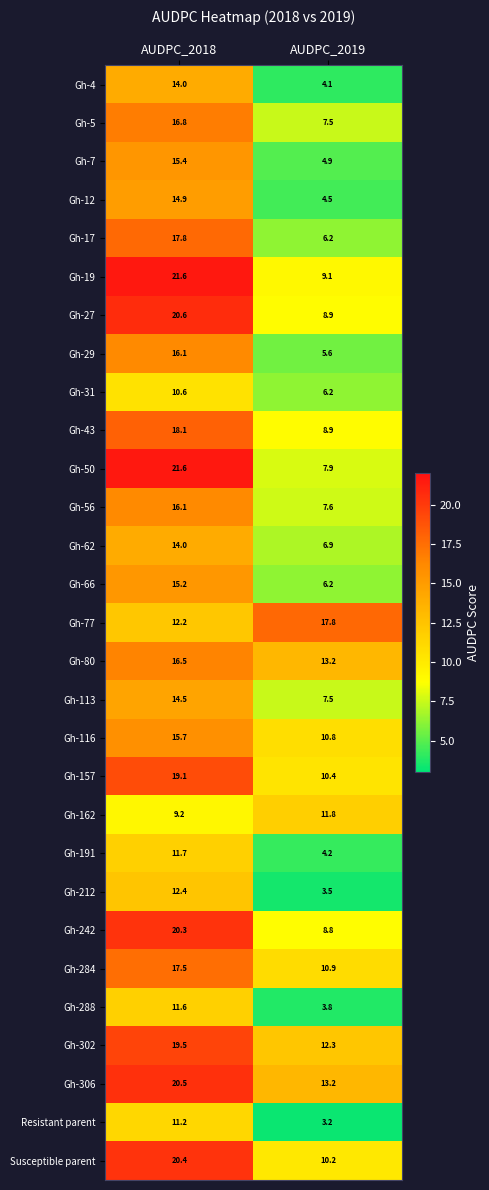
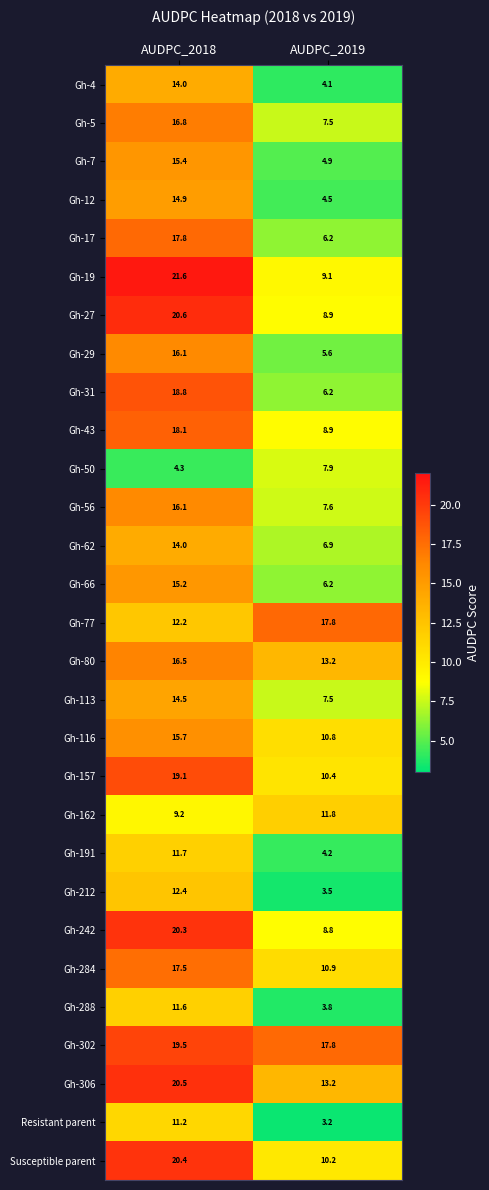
  {
    "Gh-4": {
      "AUDPC_2018": 14.0,
      "AUDPC_2019": 4.1
    },
    "Gh-5": {
      "AUDPC_2018": 16.8,
      "AUDPC_2019": 7.5
    },
    "Gh-7": {
      "AUDPC_2018": 15.4,
      "AUDPC_2019": 4.9
    },
    "Gh-12": {
      "AUDPC_2018": 14.9,
      "AUDPC_2019": 4.5
    },
    "Gh-17": {
      "AUDPC_2018": 17.8,
      "AUDPC_2019": 6.2
    },
    "Gh-19": {
      "AUDPC_2018": 21.6,
      "AUDPC_2019": 9.1
    },
    "Gh-27": {
      "AUDPC_2018": 20.6,
      "AUDPC_2019": 8.9
    },
    "Gh-29": {
      "AUDPC_2018": 16.1,
      "AUDPC_2019": 5.6
    },
    "Gh-31": {
-     "AUDPC_2018": 10.6,
+     "AUDPC_2018": 18.8,
      "AUDPC_2019": 6.2
    },
    "Gh-43": {
      "AUDPC_2018": 18.1,
      "AUDPC_2019": 8.9
    },
    "Gh-50": {
-     "AUDPC_2018": 21.6,
+     "AUDPC_2018": 4.3,
      "AUDPC_2019": 7.9
    },
    "Gh-56": {
      "AUDPC_2018": 16.1,
      "AUDPC_2019": 7.6
    },
    "Gh-62": {
      "AUDPC_2018": 14.0,
      "AUDPC_2019": 6.9
    },
    "Gh-66": {
      "AUDPC_2018": 15.2,
      "AUDPC_2019": 6.2
    },
    "Gh-77": {
      "AUDPC_2018": 12.2,
      "AUDPC_2019": 17.8
    },
    "Gh-80": {
      "AUDPC_2018": 16.5,
      "AUDPC_2019": 13.2
    },
    "Gh-113": {
      "AUDPC_2018": 14.5,
      "AUDPC_2019": 7.5
    },
    "Gh-116": {
      "AUDPC_2018": 15.7,
      "AUDPC_2019": 10.8
    },
    "Gh-157": {
      "AUDPC_2018": 19.1,
      "AUDPC_2019": 10.4
    },
    "Gh-162": {
      "AUDPC_2018": 9.2,
      "AUDPC_2019": 11.8
    },
    "Gh-191": {
      "AUDPC_2018": 11.7,
      "AUDPC_2019": 4.2
    },
    "Gh-212": {
      "AUDPC_2018": 12.4,
      "AUDPC_2019": 3.5
    },
    "Gh-242": {
      "AUDPC_2018": 20.3,
      "AUDPC_2019": 8.8
    },
    "Gh-284": {
      "AUDPC_2018": 17.5,
      "AUDPC_2019": 10.9
    },
    "Gh-288": {
      "AUDPC_2018": 11.6,
      "AUDPC_2019": 3.8
    },
    "Gh-302": {
      "AUDPC_2018": 19.5,
-     "AUDPC_2019": 12.3
+     "AUDPC_2019": 17.8
    },
    "Gh-306": {
      "AUDPC_2018": 20.5,
      "AUDPC_2019": 13.2
    },
    "Resistant parent": {
      "AUDPC_2018": 11.2,
      "AUDPC_2019": 3.2
    },
    "Susceptible parent": {
      "AUDPC_2018": 20.4,
      "AUDPC_2019": 10.2
    }
  }
